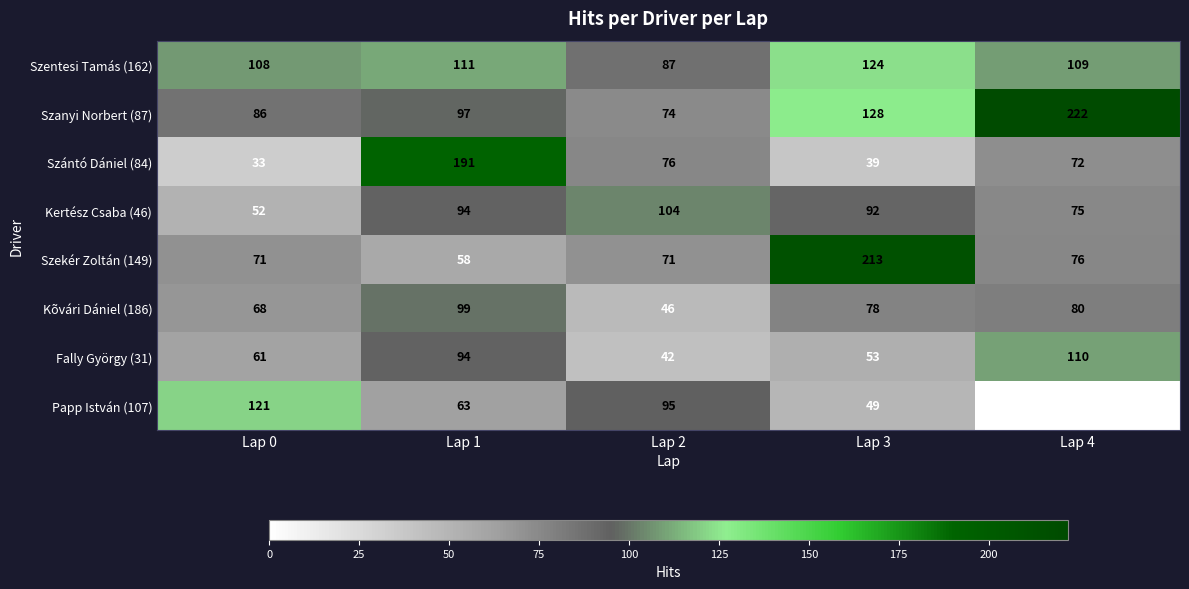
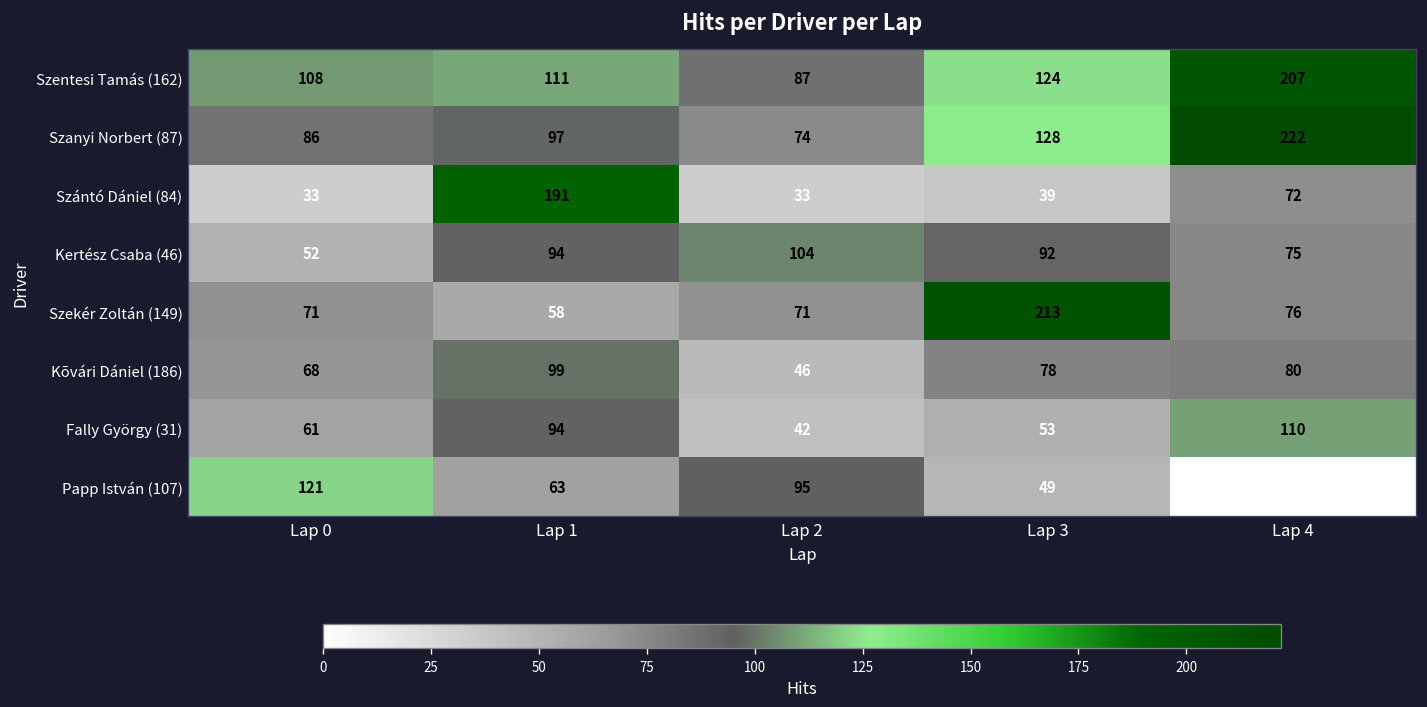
  {
    "Szentesi Tamás (162)": {
      "Lap 0": 108,
      "Lap 1": 111,
      "Lap 2": 87,
      "Lap 3": 124,
-     "Lap 4": 109
+     "Lap 4": 207
    },
    "Szanyi Norbert (87)": {
      "Lap 0": 86,
      "Lap 1": 97,
      "Lap 2": 74,
      "Lap 3": 128,
      "Lap 4": 222
    },
    "Szántó Dániel (84)": {
      "Lap 0": 33,
      "Lap 1": 191,
-     "Lap 2": 76,
+     "Lap 2": 33,
      "Lap 3": 39,
      "Lap 4": 72
    },
    "Kertész Csaba (46)": {
      "Lap 0": 52,
      "Lap 1": 94,
      "Lap 2": 104,
      "Lap 3": 92,
      "Lap 4": 75
    },
    "Szekér Zoltán (149)": {
      "Lap 0": 71,
      "Lap 1": 58,
      "Lap 2": 71,
      "Lap 3": 213,
      "Lap 4": 76
    },
    "Kõvári Dániel (186)": {
      "Lap 0": 68,
      "Lap 1": 99,
      "Lap 2": 46,
      "Lap 3": 78,
      "Lap 4": 80
    },
    "Fally György (31)": {
      "Lap 0": 61,
      "Lap 1": 94,
      "Lap 2": 42,
      "Lap 3": 53,
      "Lap 4": 110
    },
    "Papp István (107)": {
      "Lap 0": 121,
      "Lap 1": 63,
      "Lap 2": 95,
      "Lap 3": 49
    }
  }
